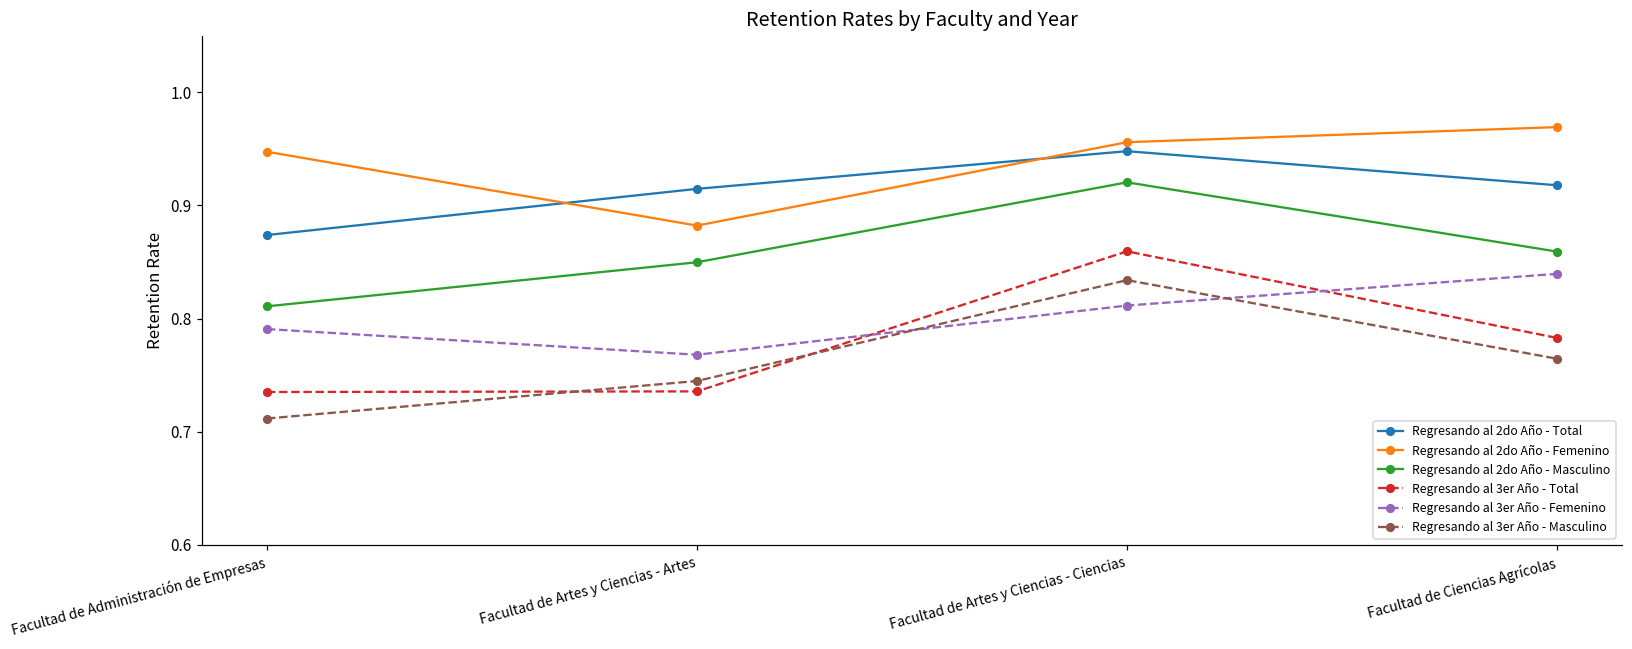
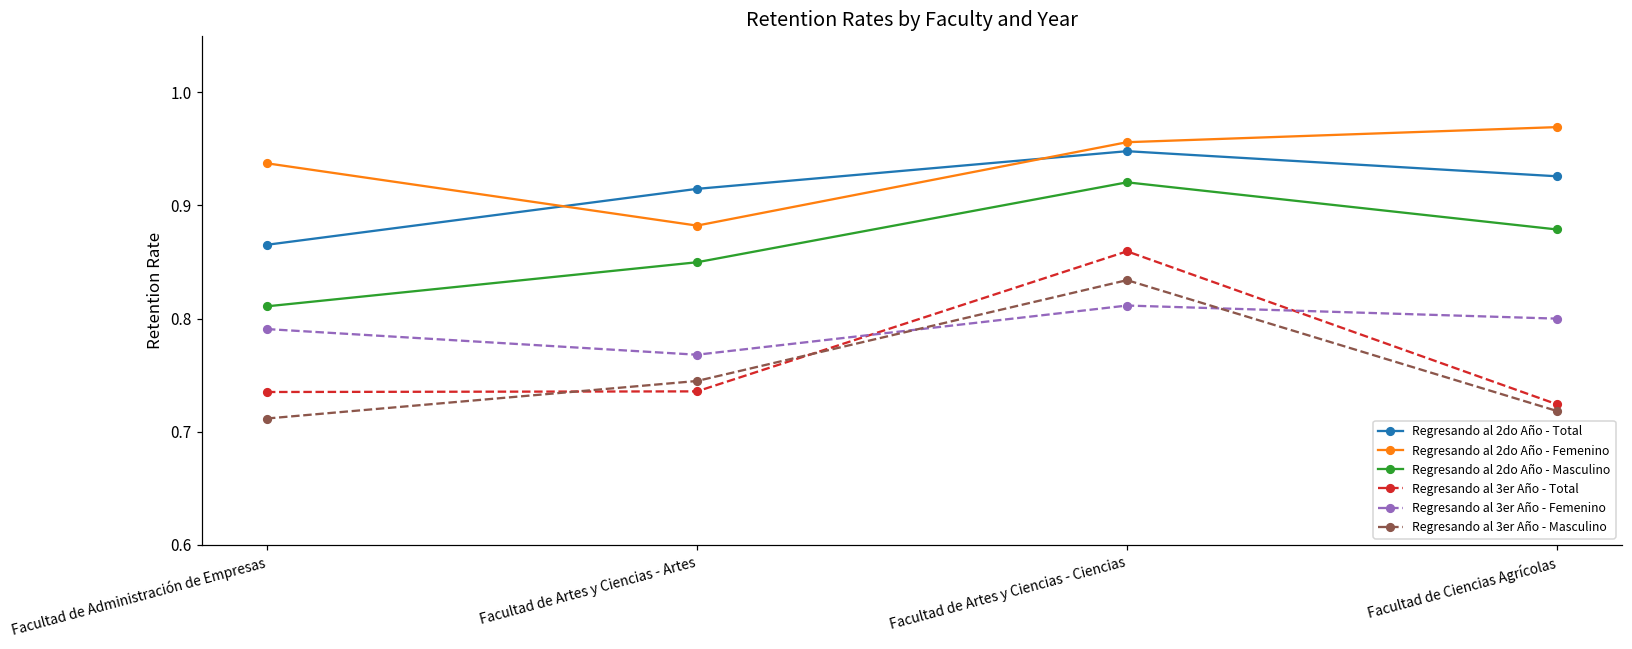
  {
    "Regresando al 2do Año - Total": {
-     "Facultad de Administración de Empresas": 0.874,
+     "Facultad de Administración de Empresas": 0.865,
      "Facultad de Artes y Ciencias - Artes": 0.915,
      "Facultad de Artes y Ciencias - Ciencias": 0.948,
-     "Facultad de Ciencias Agrícolas": 0.918
+     "Facultad de Ciencias Agrícolas": 0.926
    },
    "Regresando al 2do Año - Femenino": {
-     "Facultad de Administración de Empresas": 0.947,
+     "Facultad de Administración de Empresas": 0.937,
      "Facultad de Artes y Ciencias - Artes": 0.882,
      "Facultad de Artes y Ciencias - Ciencias": 0.956,
      "Facultad de Ciencias Agrícolas": 0.969
    },
    "Regresando al 2do Año - Masculino": {
      "Facultad de Administración de Empresas": 0.811,
      "Facultad de Artes y Ciencias - Artes": 0.850,
      "Facultad de Artes y Ciencias - Ciencias": 0.920,
-     "Facultad de Ciencias Agrícolas": 0.859
+     "Facultad de Ciencias Agrícolas": 0.879
    },
    "Regresando al 3er Año - Total": {
      "Facultad de Administración de Empresas": 0.735,
      "Facultad de Artes y Ciencias - Artes": 0.736,
      "Facultad de Artes y Ciencias - Ciencias": 0.859,
-     "Facultad de Ciencias Agrícolas": 0.783
+     "Facultad de Ciencias Agrícolas": 0.724
    },
    "Regresando al 3er Año - Femenino": {
      "Facultad de Administración de Empresas": 0.791,
      "Facultad de Artes y Ciencias - Artes": 0.768,
      "Facultad de Artes y Ciencias - Ciencias": 0.812,
-     "Facultad de Ciencias Agrícolas": 0.840
+     "Facultad de Ciencias Agrícolas": 0.800
    },
    "Regresando al 3er Año - Masculino": {
      "Facultad de Administración de Empresas": 0.712,
      "Facultad de Artes y Ciencias - Artes": 0.745,
      "Facultad de Artes y Ciencias - Ciencias": 0.834,
-     "Facultad de Ciencias Agrícolas": 0.765
+     "Facultad de Ciencias Agrícolas": 0.718
    }
  }
